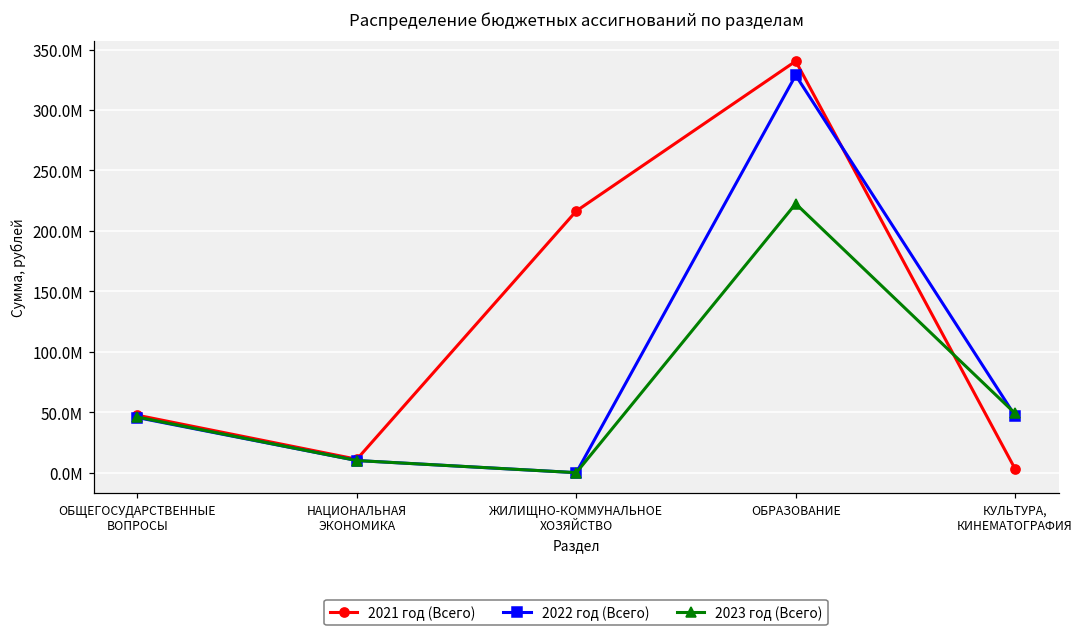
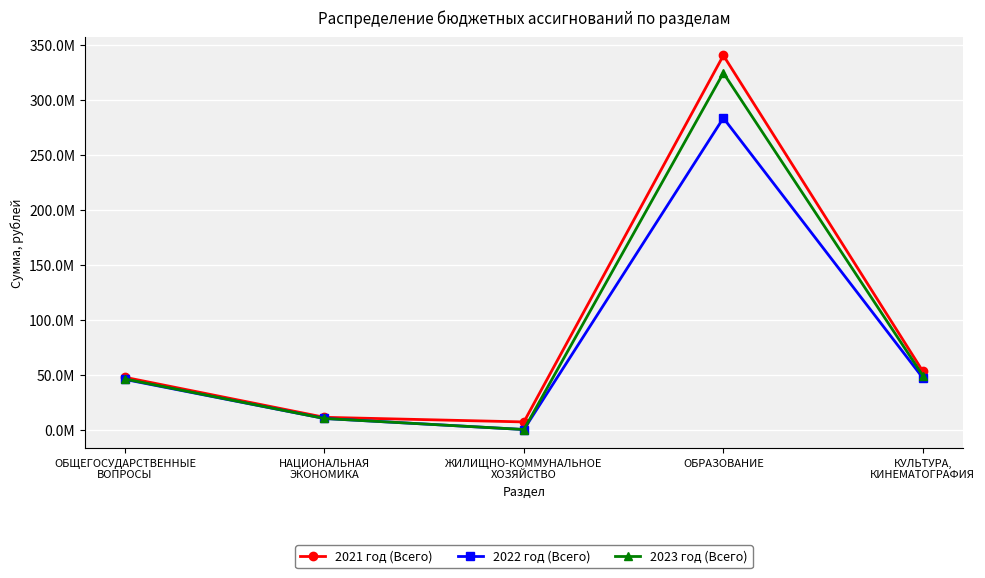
  {
    "2021 год (Всего)": {
-     "ЖИЛИЩНО-КОММУНАЛЬНОЕ ХОЗЯЙСТВО": 216000000,
+     "ЖИЛИЩНО-КОММУНАЛЬНОЕ ХОЗЯЙСТВО": 7000000,
      "ОБРАЗОВАНИЕ": 340000000,
-     "КУЛЬТУРА, КИНЕМАТОГРАФИЯ": 3000000
+     "КУЛЬТУРА, КИНЕМАТОГРАФИЯ": 53000000
    },
    "2022 год (Всего)": {
-     "ОБРАЗОВАНИЕ": 329000000
+     "ОБРАЗОВАНИЕ": 283000000
    },
    "2023 год (Всего)": {
-     "ОБРАЗОВАНИЕ": 223000000
+     "ОБРАЗОВАНИЕ": 324000000
    }
  }
